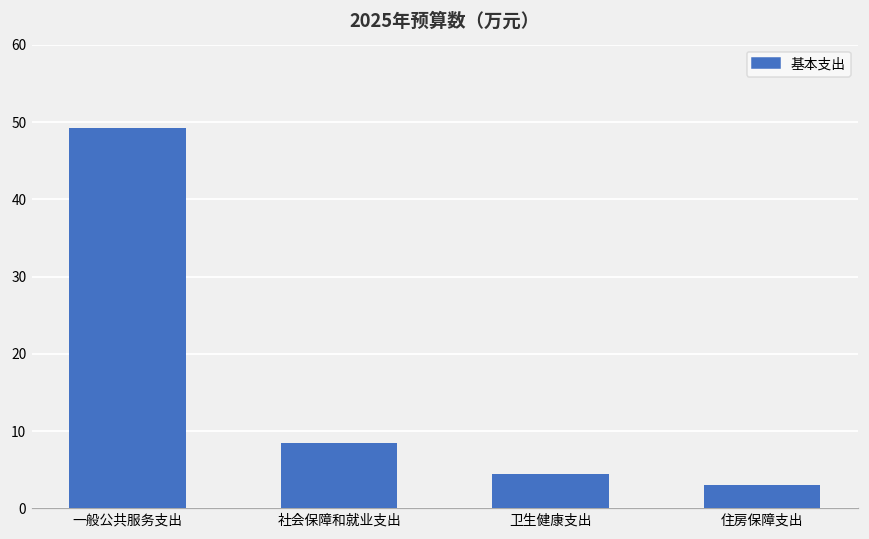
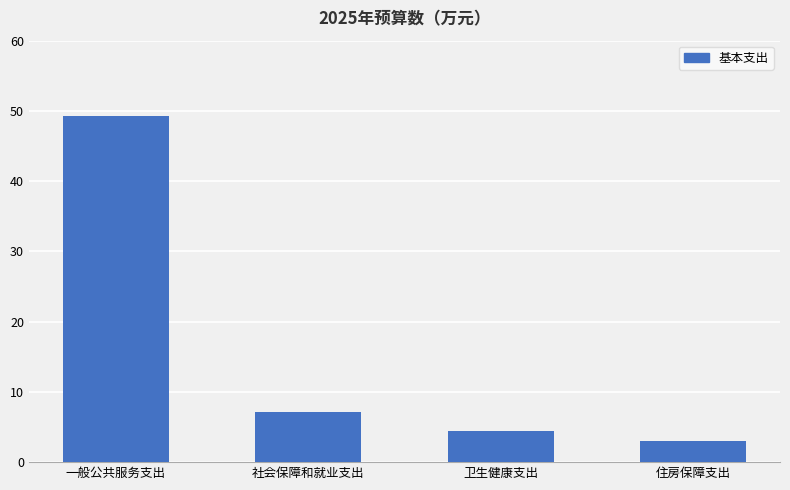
  {
    "一般公共服务支出": 49,
-   "社会保障和就业支出": 9,
+   "社会保障和就业支出": 7,
    "卫生健康支出": 4,
    "住房保障支出": 3
  }
